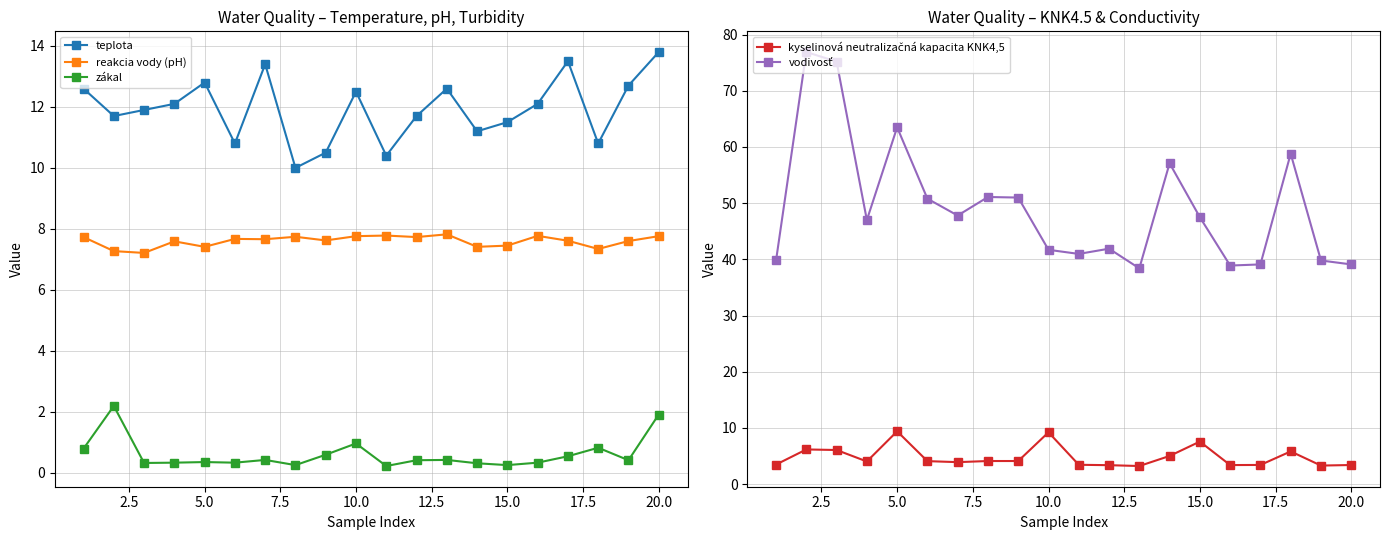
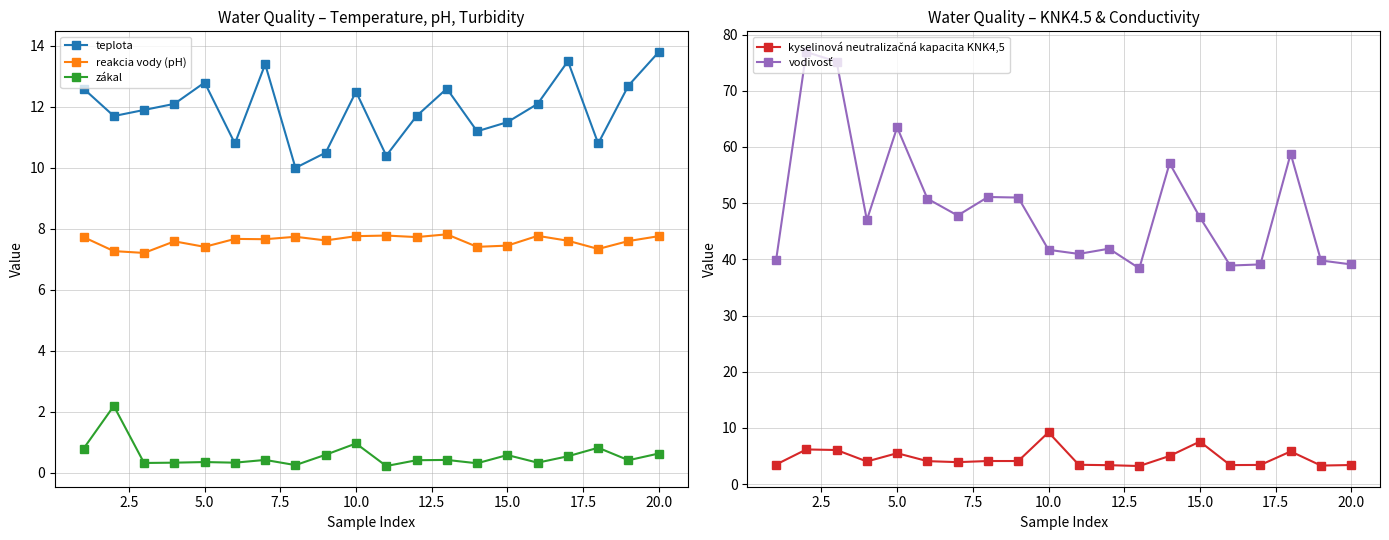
  {
    "Water Quality – Temperature, pH, Turbidity": {
      "teplota": {
        "5.0": 12.8,
        "10.0": 12.5,
        "15.0": 11.5,
        "20.0": 13.8
      },
      "reakcia vody (pH)": {
        "5.0": 7.4,
        "10.0": 7.8,
        "15.0": 7.5,
        "20.0": 7.8
      },
      "zákal": {
        "5.0": 0.4,
        "10.0": 1.0,
-       "15.0": 0.3,
-       "20.0": 1.9
+       "15.0": 0.6,
+       "20.0": 0.6
      }
    },
    "Water Quality – KNK4.5 & Conductivity": {
      "kyselinová neutralizačná kapacita KNK4,5": {
-       "5.0": 9,
+       "5.0": 6,
        "10.0": 9,
        "15.0": 8,
        "20.0": 3
      },
      "vodivosť": {
        "5.0": 64,
        "10.0": 42,
        "15.0": 48,
        "20.0": 39
      }
    }
  }
